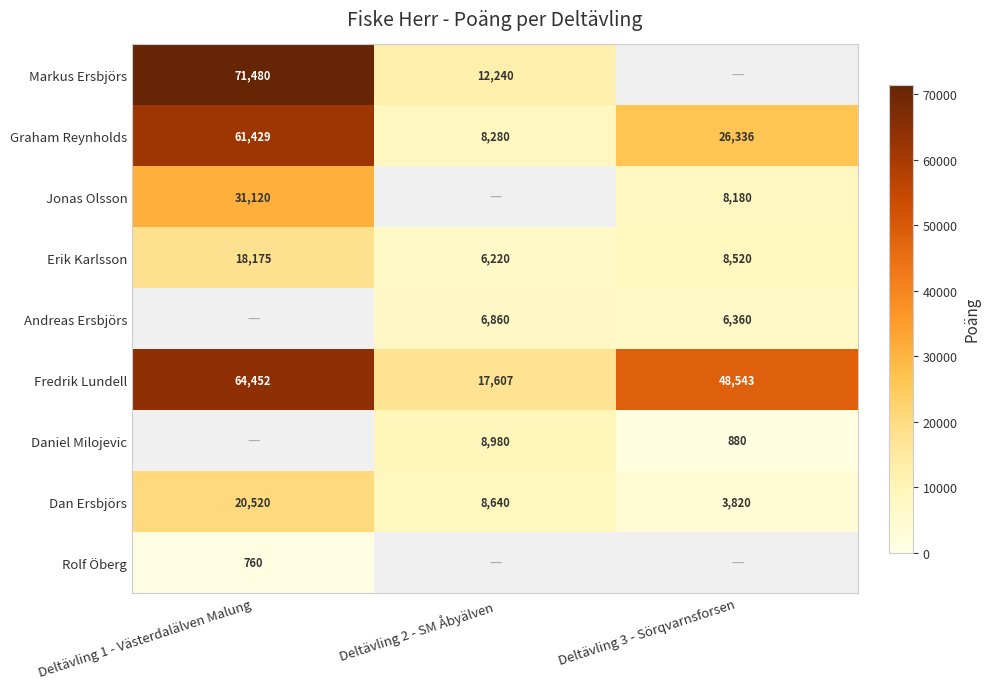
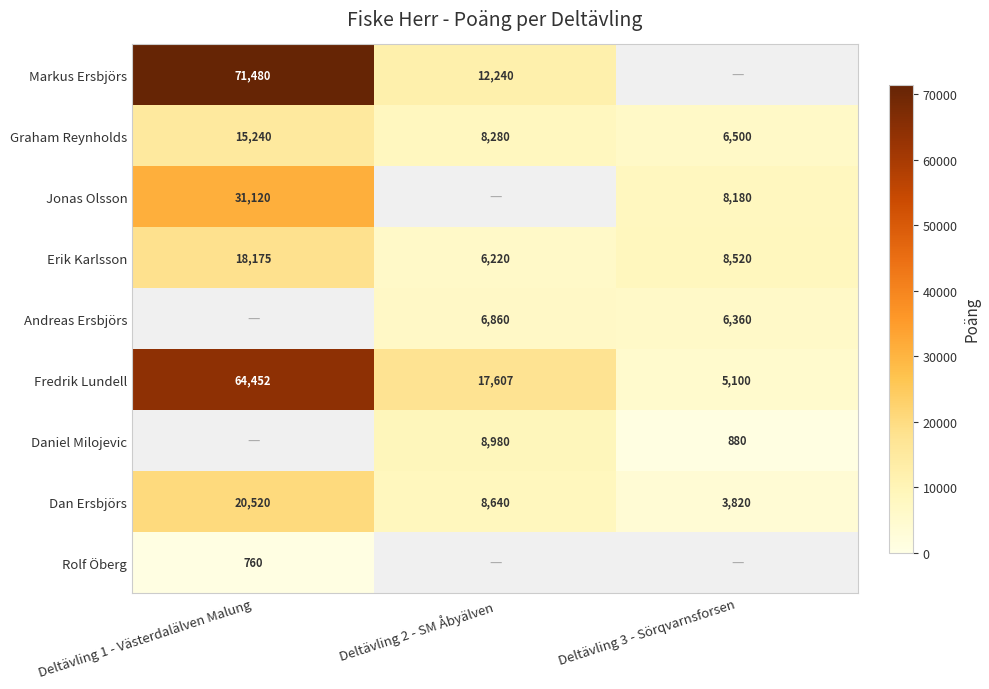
  {
    "Markus Ersbjörs": {
      "Deltävling 1 - Västerdalälven Malung": "71,480",
      "Deltävling 2 - SM Åbyälven": "12,240"
    },
    "Graham Reynholds": {
-     "Deltävling 1 - Västerdalälven Malung": "61,429",
+     "Deltävling 1 - Västerdalälven Malung": "15,240",
      "Deltävling 2 - SM Åbyälven": "8,280",
-     "Deltävling 3 - Sörqvarnsforsen": "26,336"
+     "Deltävling 3 - Sörqvarnsforsen": "6,500"
    },
    "Jonas Olsson": {
      "Deltävling 1 - Västerdalälven Malung": "31,120",
      "Deltävling 3 - Sörqvarnsforsen": "8,180"
    },
    "Erik Karlsson": {
      "Deltävling 1 - Västerdalälven Malung": "18,175",
      "Deltävling 2 - SM Åbyälven": "6,220",
      "Deltävling 3 - Sörqvarnsforsen": "8,520"
    },
    "Andreas Ersbjörs": {
      "Deltävling 2 - SM Åbyälven": "6,860",
      "Deltävling 3 - Sörqvarnsforsen": "6,360"
    },
    "Fredrik Lundell": {
      "Deltävling 1 - Västerdalälven Malung": "64,452",
      "Deltävling 2 - SM Åbyälven": "17,607",
-     "Deltävling 3 - Sörqvarnsforsen": "48,543"
+     "Deltävling 3 - Sörqvarnsforsen": "5,100"
    },
    "Daniel Milojevic": {
      "Deltävling 2 - SM Åbyälven": "8,980",
      "Deltävling 3 - Sörqvarnsforsen": "880"
    },
    "Dan Ersbjörs": {
      "Deltävling 1 - Västerdalälven Malung": "20,520",
      "Deltävling 2 - SM Åbyälven": "8,640",
      "Deltävling 3 - Sörqvarnsforsen": "3,820"
    },
    "Rolf Öberg": {
      "Deltävling 1 - Västerdalälven Malung": "760"
    }
  }
